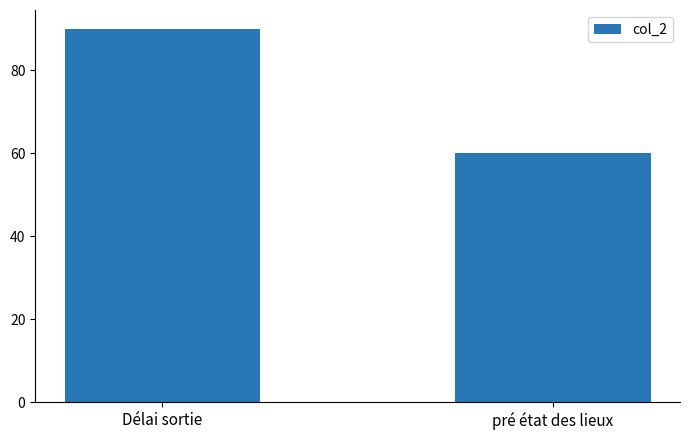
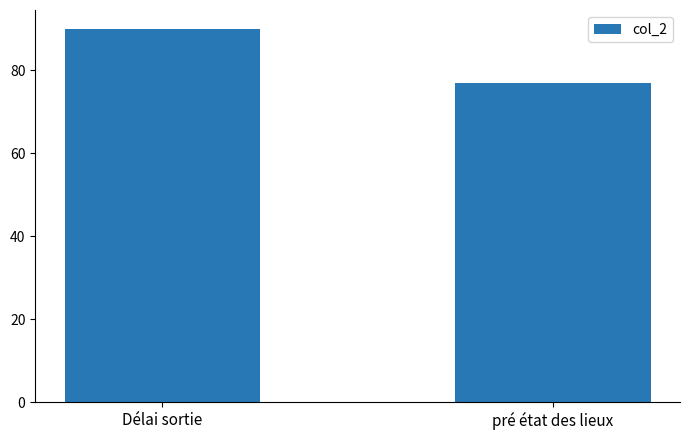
  {
    "Délai sortie": 90,
-   "pré état des lieux": 60
+   "pré état des lieux": 77
  }
